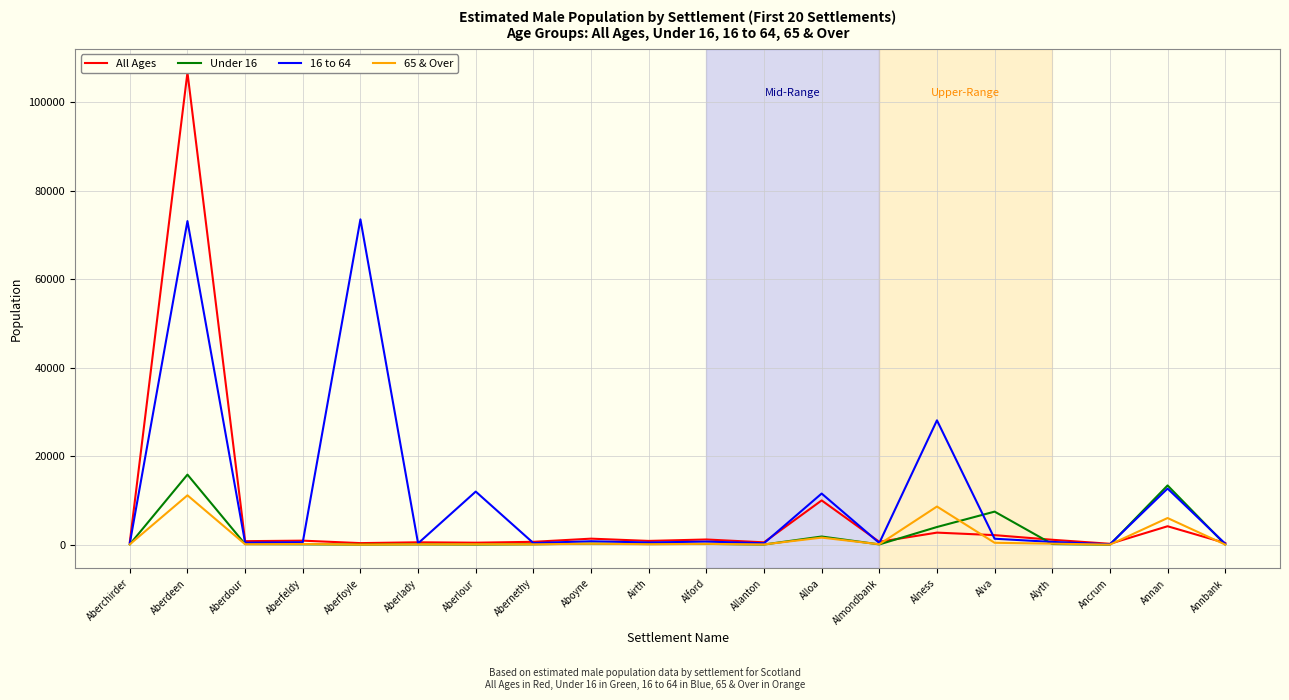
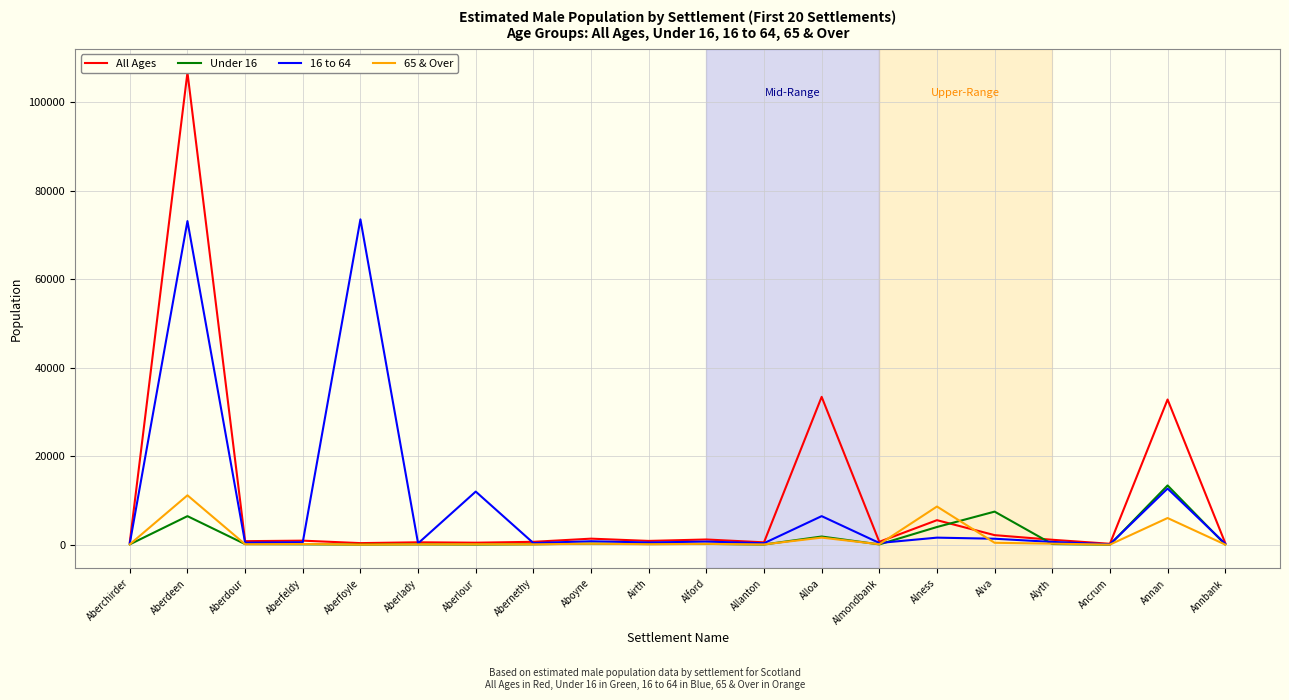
  {
    "All Ages": {
      "Aboyne": 1000,
-     "Alloa": 10000,
-     "Alness": 3000,
+     "Alloa": 33000,
+     "Alness": 6000,
      "Alva": 2000,
-     "Annan": 4000
+     "Annan": 33000
    },
    "Under 16": {
-     "Aberdeen": 16000,
+     "Aberdeen": 7000,
      "Alness": 4000,
      "Alva": 8000,
      "Annan": 13000
    },
    "16 to 64": {
      "Aberdeen": 73000,
      "Aberfoyle": 74000,
      "Aberlour": 12000,
-     "Alloa": 12000,
-     "Alness": 28000,
+     "Alloa": 7000,
+     "Alness": 2000,
      "Alva": 1000,
      "Annan": 13000
    },
    "65 & Over": {
      "Aberdeen": 11000,
      "Alness": 9000,
      "Alva": 0,
      "Annan": 6000
    }
  }
